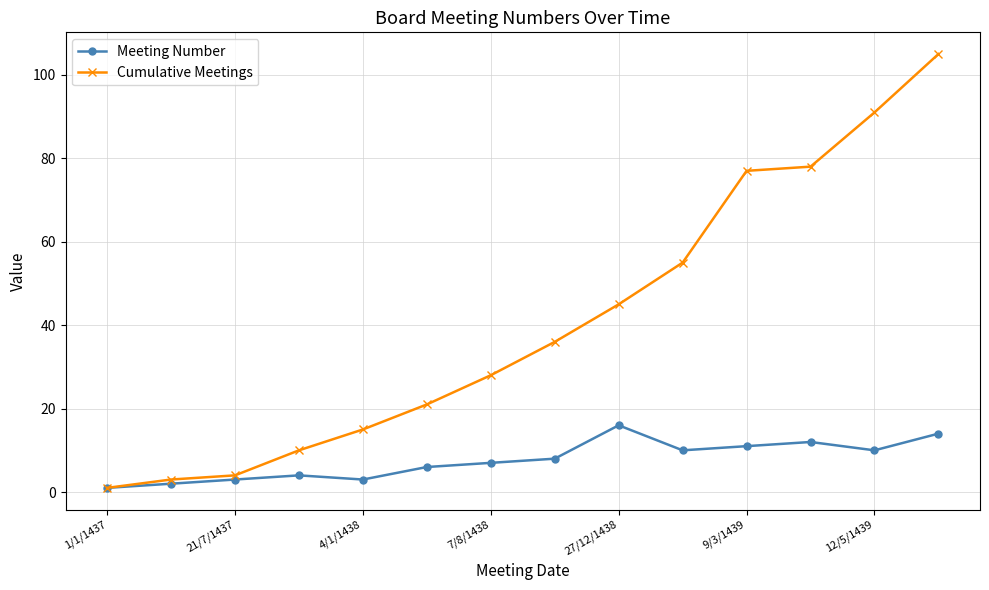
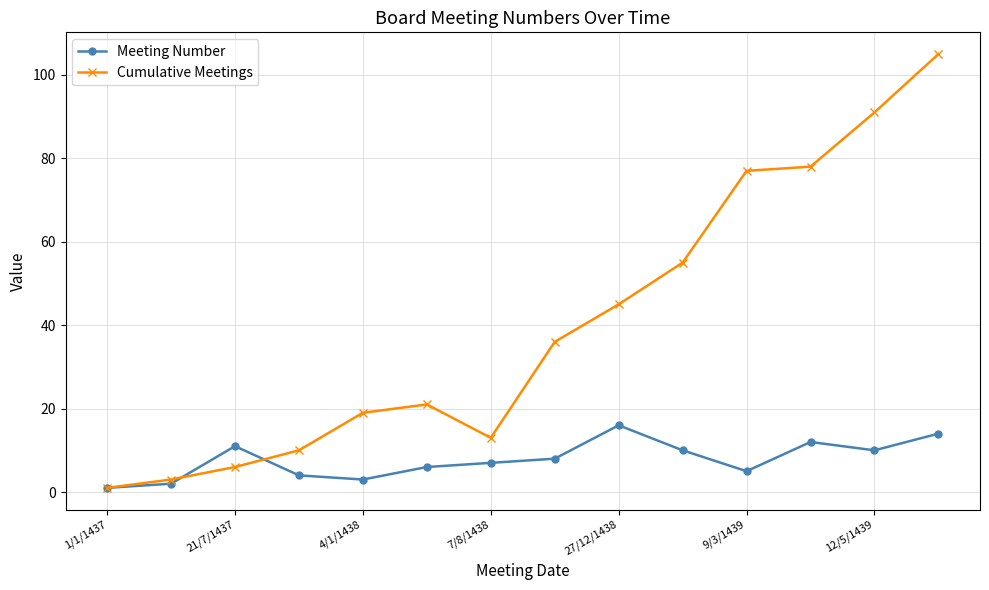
  {
    "Meeting Number": {
-     "21/7/1437": 3,
+     "21/7/1437": 11,
      "4/1/1438": 3,
      "7/8/1438": 7,
      "27/12/1438": 16,
-     "9/3/1439": 11,
+     "9/3/1439": 5,
      "12/5/1439": 10
    },
    "Cumulative Meetings": {
-     "21/7/1437": 4,
-     "4/1/1438": 15,
-     "7/8/1438": 28,
+     "21/7/1437": 6,
+     "4/1/1438": 19,
+     "7/8/1438": 13,
      "27/12/1438": 45,
      "9/3/1439": 77,
      "12/5/1439": 91
    }
  }
